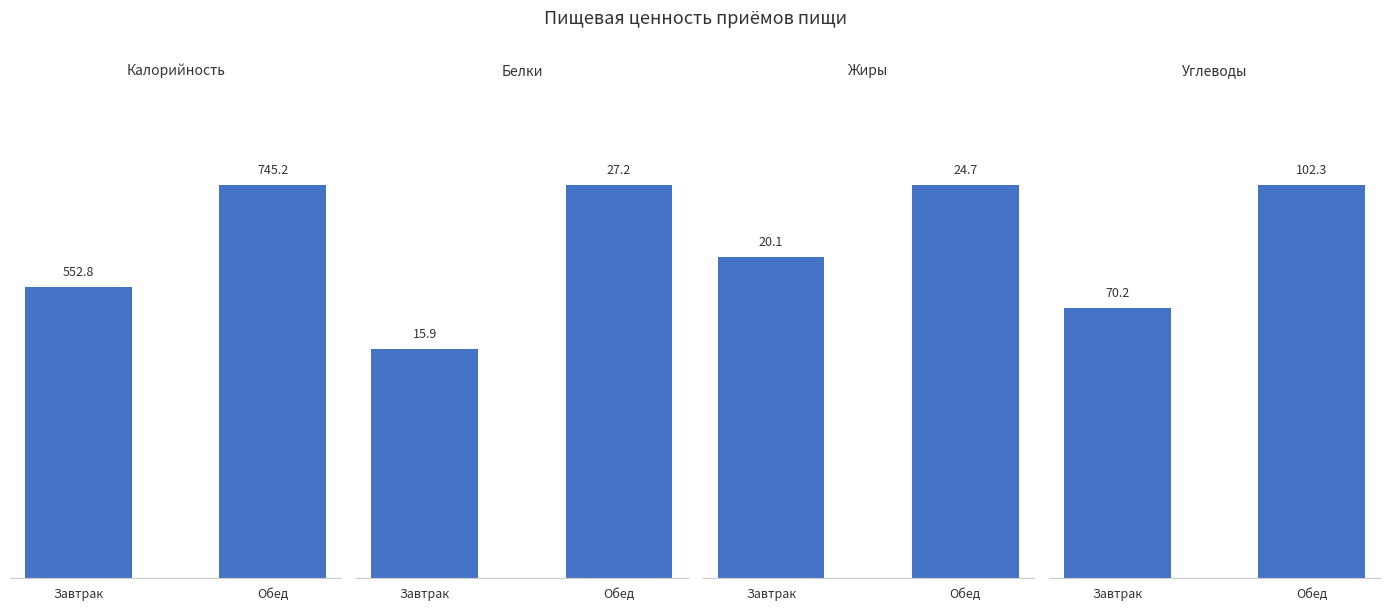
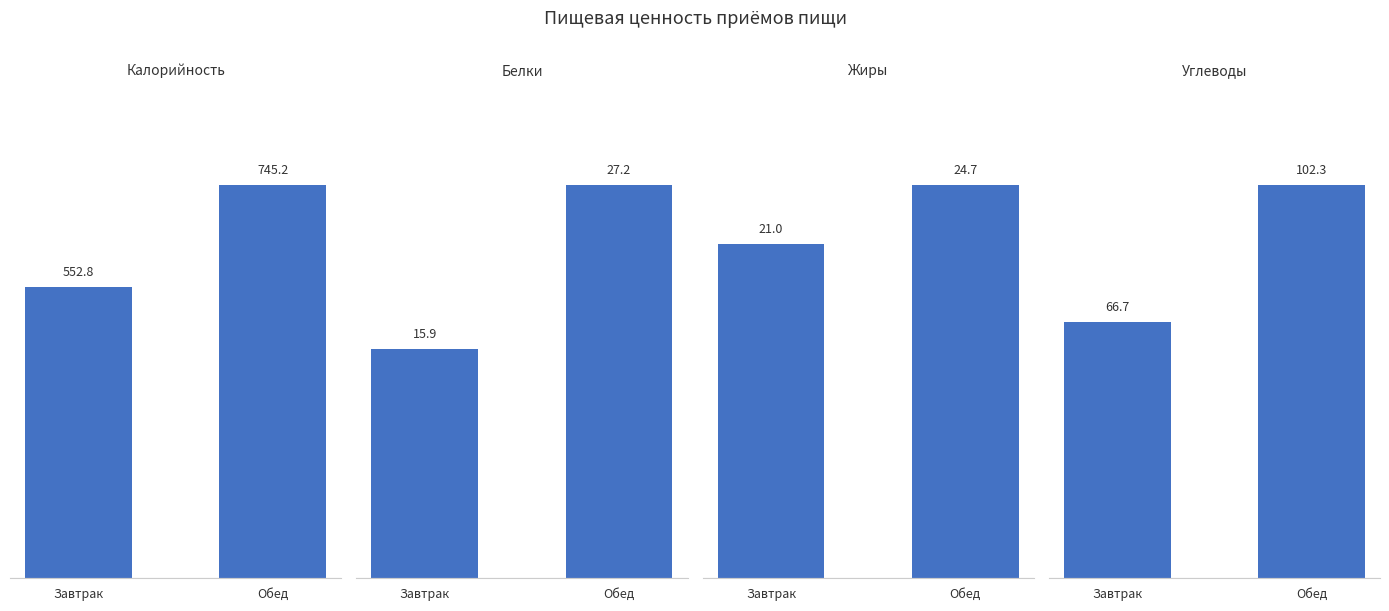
  {
    "Калорийность": {
      "Завтрак": 552.8,
      "Обед": 745.2
    },
    "Белки": {
      "Завтрак": 15.9,
      "Обед": 27.2
    },
    "Жиры": {
-     "Завтрак": 20.1,
+     "Завтрак": 21.0,
      "Обед": 24.7
    },
    "Углеводы": {
-     "Завтрак": 70.2,
+     "Завтрак": 66.7,
      "Обед": 102.3
    }
  }
